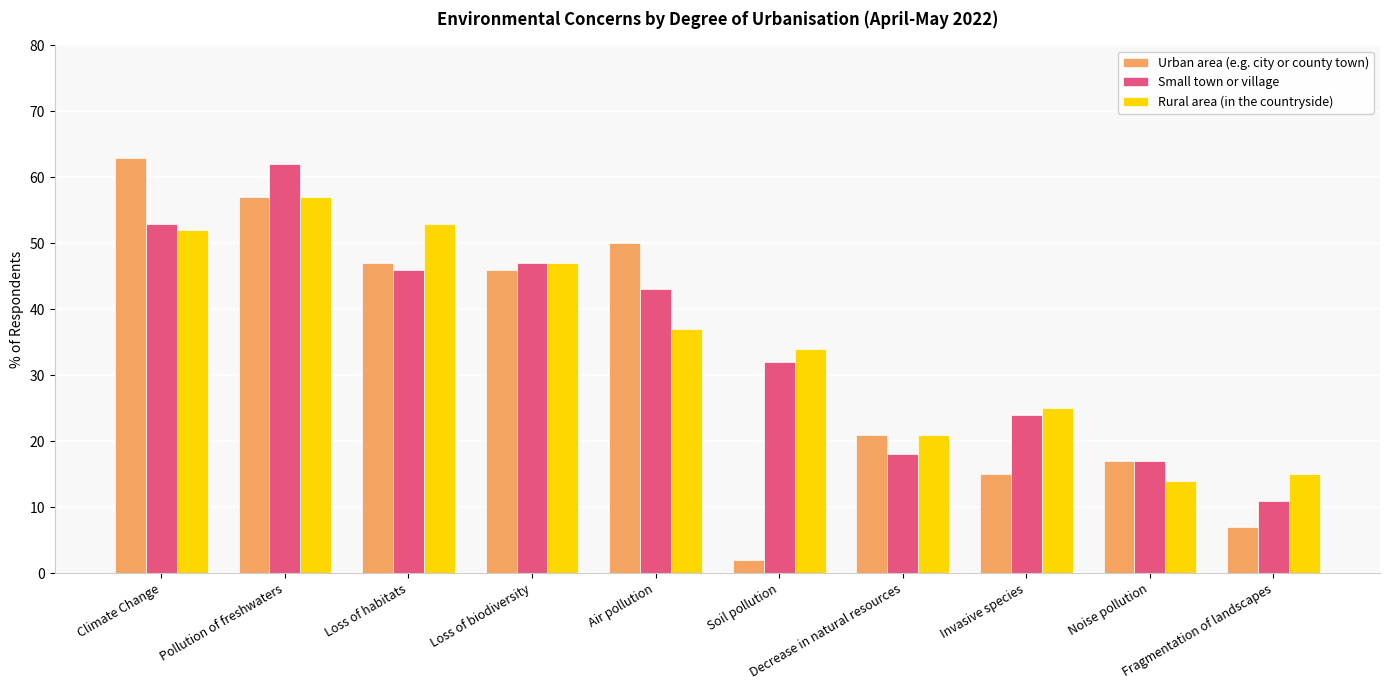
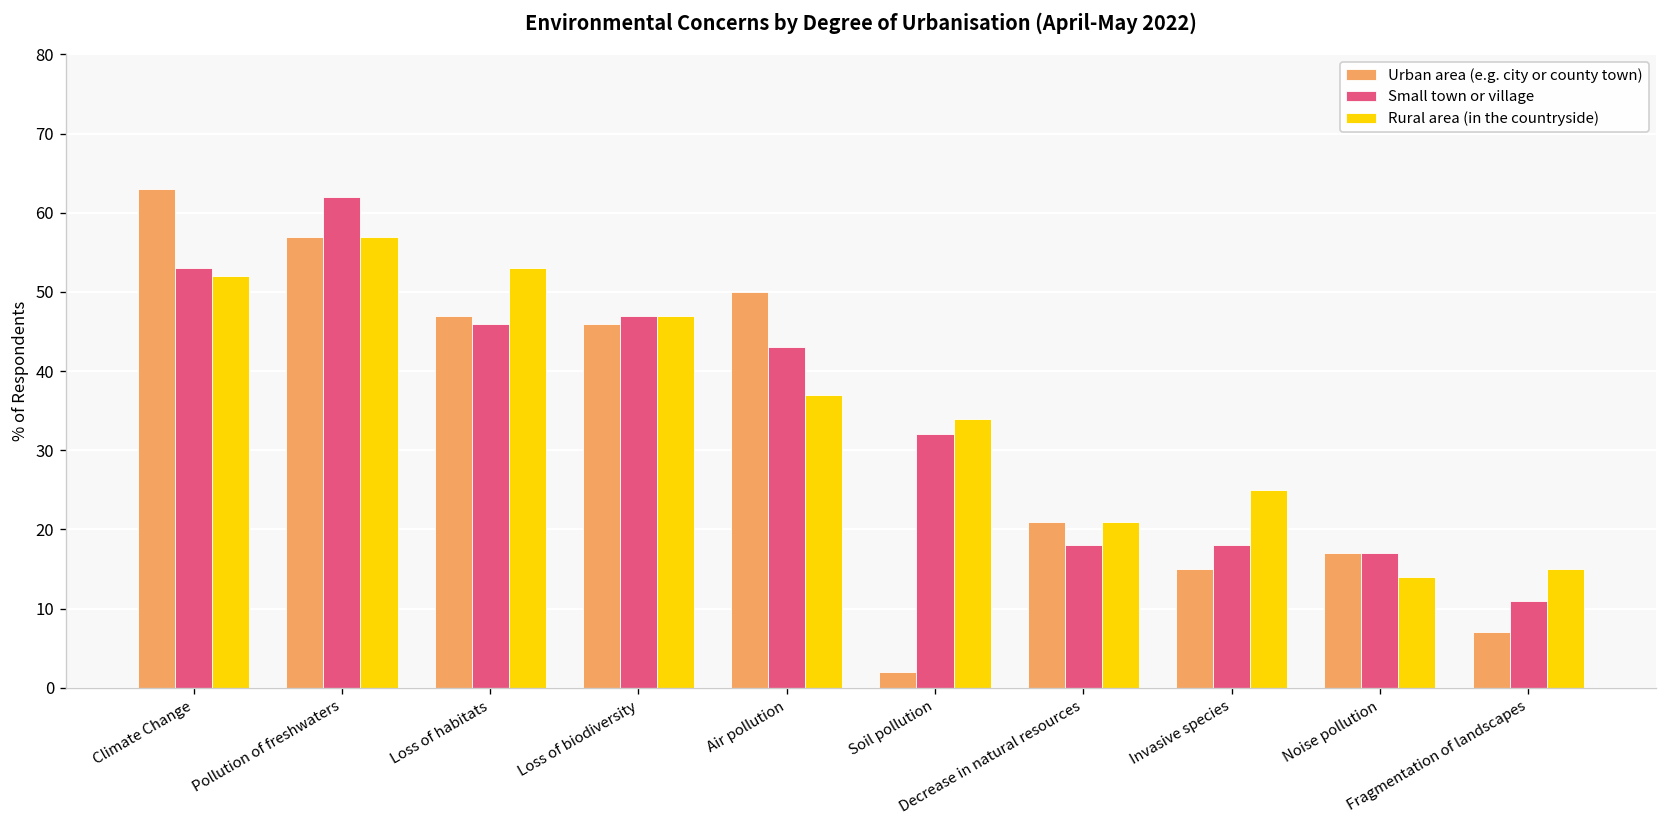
  {
    "Urban area (e.g. city or county town)": {
      "Climate Change": 63,
      "Pollution of freshwaters": 57,
      "Loss of habitats": 47,
      "Loss of biodiversity": 46,
      "Air pollution": 50,
      "Soil pollution": 2,
      "Decrease in natural resources": 21,
      "Invasive species": 15,
      "Noise pollution": 17,
      "Fragmentation of landscapes": 7
    },
    "Small town or village": {
      "Climate Change": 53,
      "Pollution of freshwaters": 62,
      "Loss of habitats": 46,
      "Loss of biodiversity": 47,
      "Air pollution": 43,
      "Soil pollution": 32,
      "Decrease in natural resources": 18,
-     "Invasive species": 24,
+     "Invasive species": 18,
      "Noise pollution": 17,
      "Fragmentation of landscapes": 11
    },
    "Rural area (in the countryside)": {
      "Climate Change": 52,
      "Pollution of freshwaters": 57,
      "Loss of habitats": 53,
      "Loss of biodiversity": 47,
      "Air pollution": 37,
      "Soil pollution": 34,
      "Decrease in natural resources": 21,
      "Invasive species": 25,
      "Noise pollution": 14,
      "Fragmentation of landscapes": 15
    }
  }
